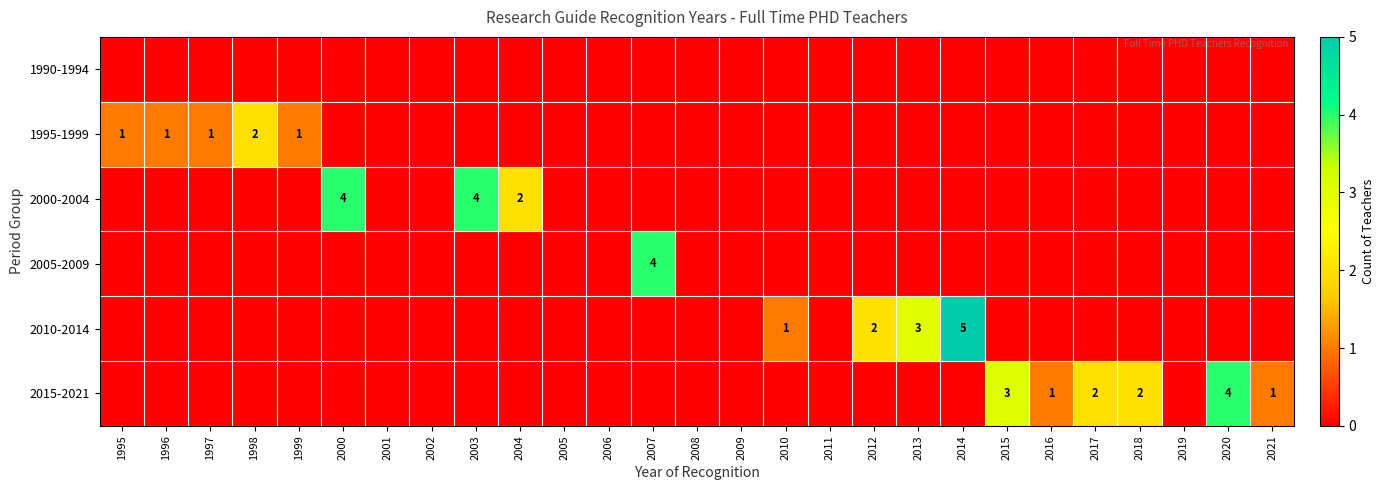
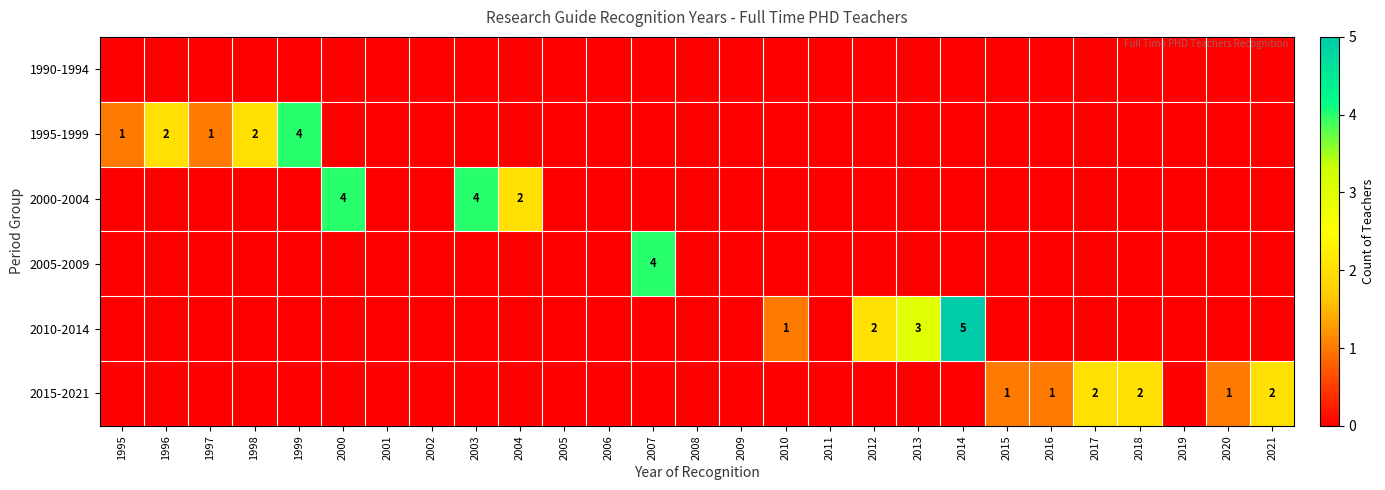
  {
    "1995-1999": {
      "1995": 1,
-     "1996": 1,
+     "1996": 2,
      "1997": 1,
      "1998": 2,
-     "1999": 1
+     "1999": 4
    },
    "2000-2004": {
      "2000": 4,
      "2003": 4,
      "2004": 2
    },
    "2005-2009": {
      "2007": 4
    },
    "2010-2014": {
      "2010": 1,
      "2012": 2,
      "2013": 3,
      "2014": 5
    },
    "2015-2021": {
-     "2015": 3,
+     "2015": 1,
      "2016": 1,
      "2017": 2,
      "2018": 2,
-     "2020": 4,
-     "2021": 1
+     "2020": 1,
+     "2021": 2
    }
  }
